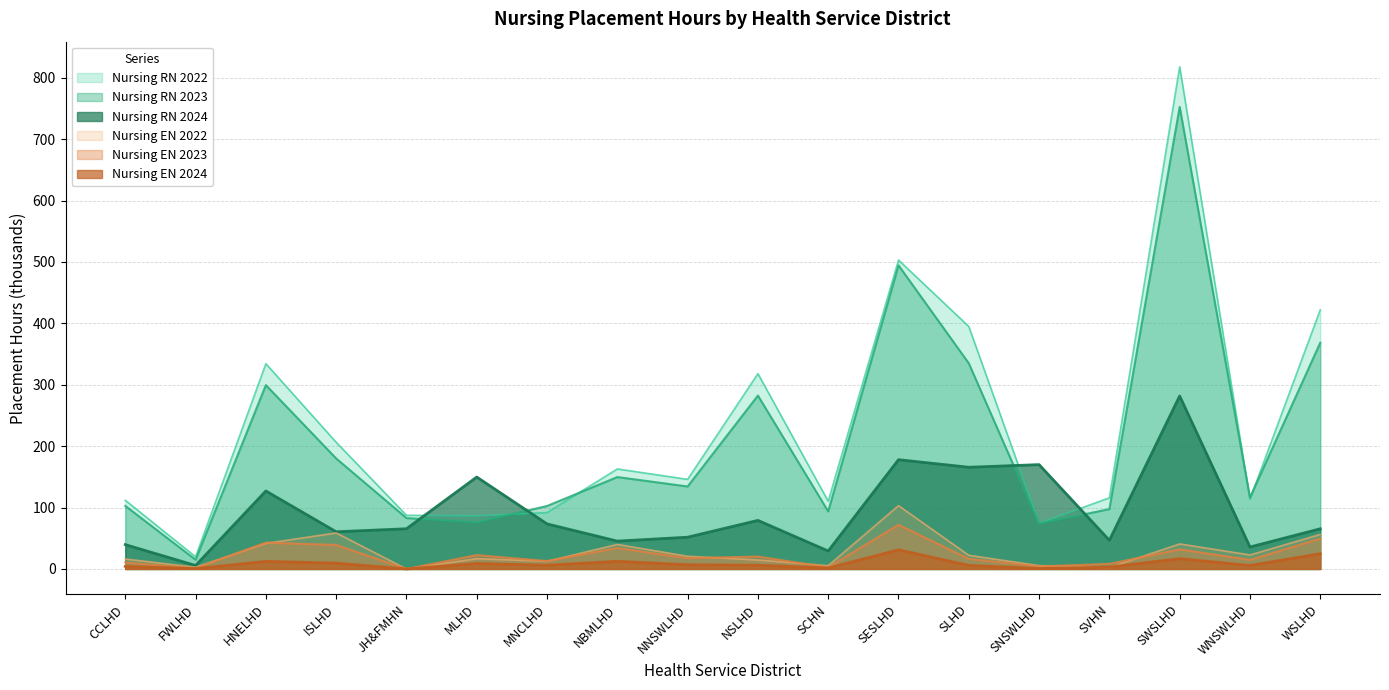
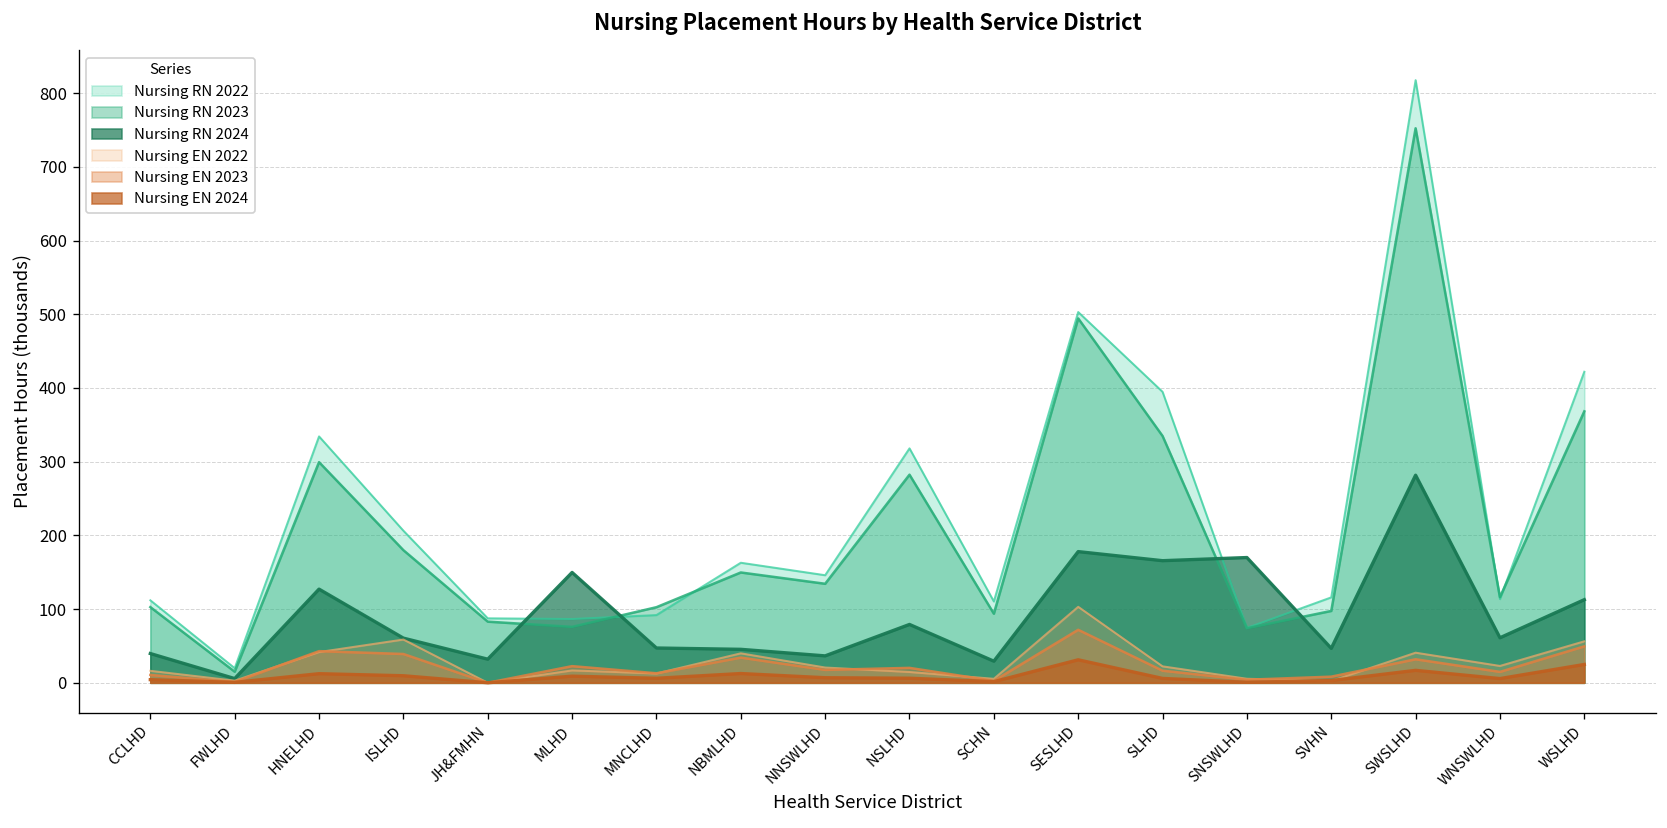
  {
    "Nursing RN 2024": {
      "CCLHD": 40,
      "HNELHD": 130,
-     "JH&FMHN": 70,
+     "JH&FMHN": 30,
      "MLHD": 150,
-     "MNCLHD": 70,
+     "MNCLHD": 50,
      "NBMLHD": 50,
-     "NNSWLHD": 50,
+     "NNSWLHD": 40,
      "NSLHD": 80,
      "SCHN": 30,
      "SESLHD": 180,
      "SLHD": 170,
      "SNSWLHD": 170,
      "SVHN": 50,
      "SWSLHD": 280,
-     "WNSWLHD": 40,
-     "WSLHD": 70
+     "WNSWLHD": 60,
+     "WSLHD": 110
    }
  }
